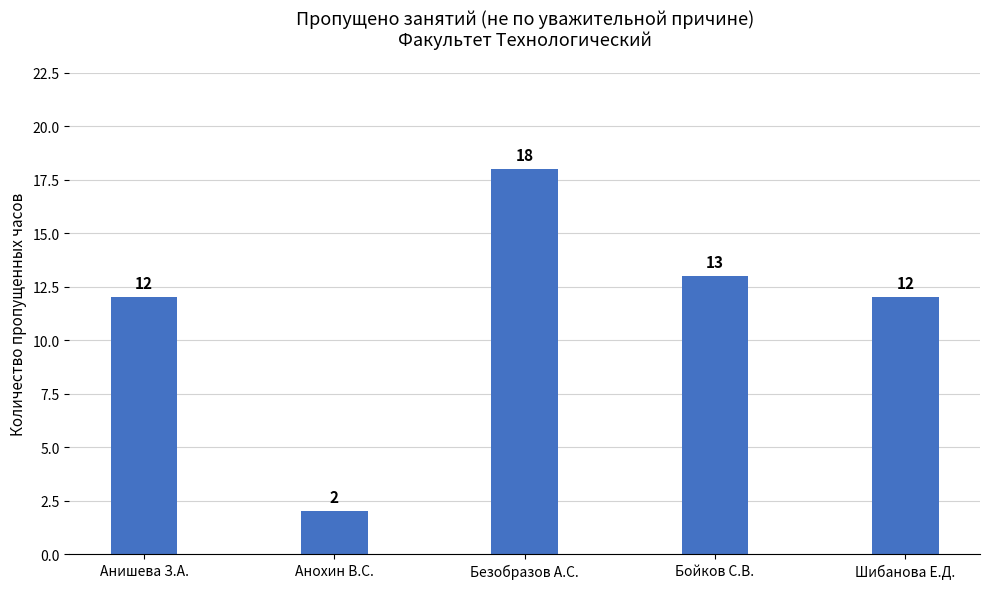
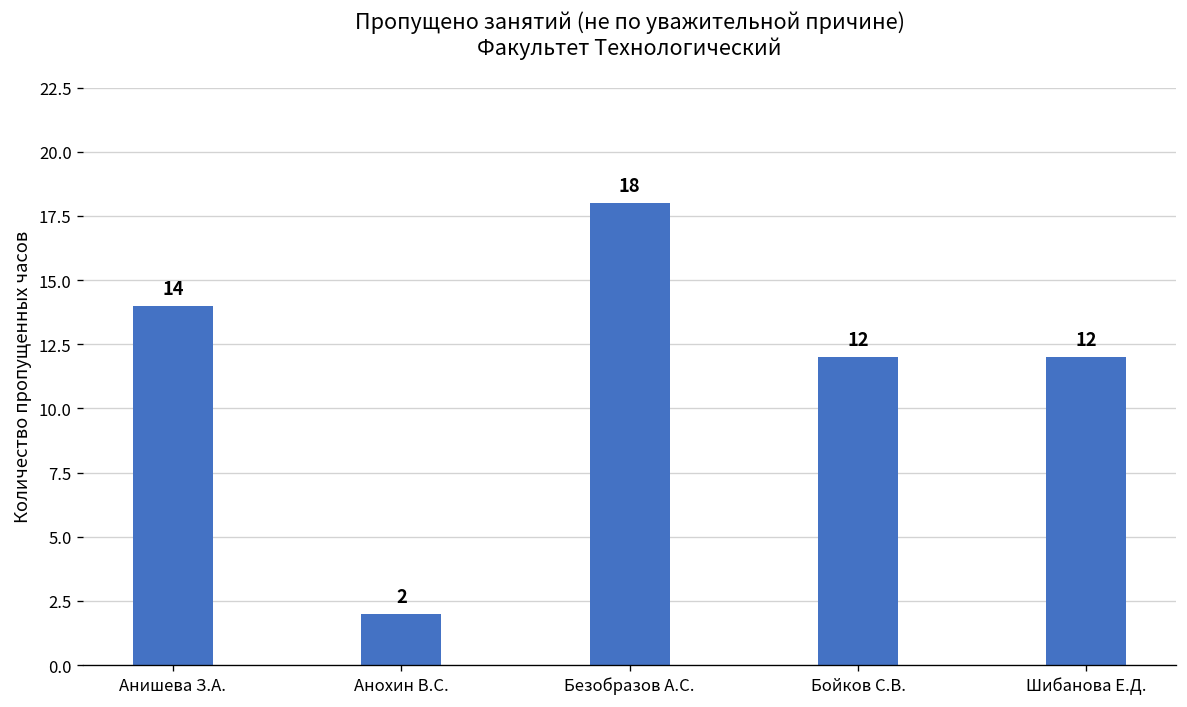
  {
-   "Анишева З.А.": 12,
+   "Анишева З.А.": 14,
    "Анохин В.С.": 2,
    "Безобразов А.С.": 18,
-   "Бойков С.В.": 13,
+   "Бойков С.В.": 12,
    "Шибанова Е.Д.": 12
  }
